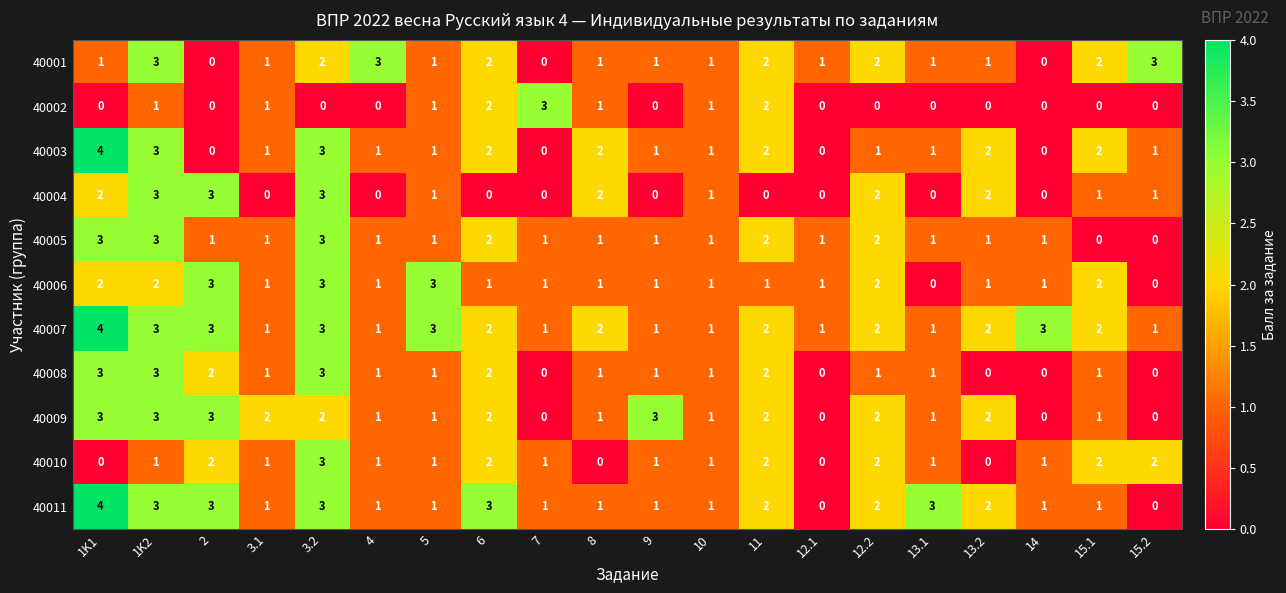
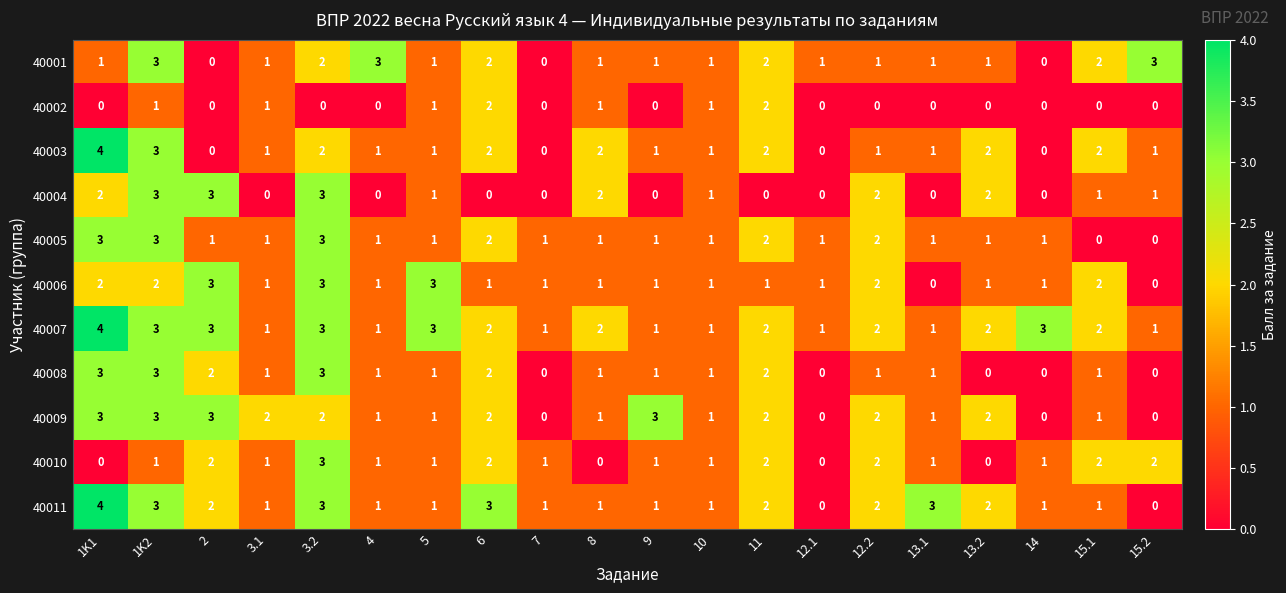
  {
    "40001": {
      "1K1": 1,
      "1K2": 3,
      "2": 0,
      "3.1": 1,
      "3.2": 2,
      "4": 3,
      "5": 1,
      "6": 2,
      "7": 0,
      "8": 1,
      "9": 1,
      "10": 1,
      "11": 2,
      "12.1": 1,
-     "12.2": 2,
+     "12.2": 1,
      "13.1": 1,
      "13.2": 1,
      "14": 0,
      "15.1": 2,
      "15.2": 3
    },
    "40002": {
      "1K1": 0,
      "1K2": 1,
      "2": 0,
      "3.1": 1,
      "3.2": 0,
      "4": 0,
      "5": 1,
      "6": 2,
-     "7": 3,
+     "7": 0,
      "8": 1,
      "9": 0,
      "10": 1,
      "11": 2,
      "12.1": 0,
      "12.2": 0,
      "13.1": 0,
      "13.2": 0,
      "14": 0,
      "15.1": 0,
      "15.2": 0
    },
    "40003": {
      "1K1": 4,
      "1K2": 3,
      "2": 0,
      "3.1": 1,
-     "3.2": 3,
+     "3.2": 2,
      "4": 1,
      "5": 1,
      "6": 2,
      "7": 0,
      "8": 2,
      "9": 1,
      "10": 1,
      "11": 2,
      "12.1": 0,
      "12.2": 1,
      "13.1": 1,
      "13.2": 2,
      "14": 0,
      "15.1": 2,
      "15.2": 1
    },
    "40011": {
      "1K1": 4,
      "1K2": 3,
-     "2": 3,
+     "2": 2,
      "3.1": 1,
      "3.2": 3,
      "4": 1,
      "5": 1,
      "6": 3,
      "7": 1,
      "8": 1,
      "9": 1,
      "10": 1,
      "11": 2,
      "12.1": 0,
      "12.2": 2,
      "13.1": 3,
      "13.2": 2,
      "14": 1,
      "15.1": 1,
      "15.2": 0
    }
  }
